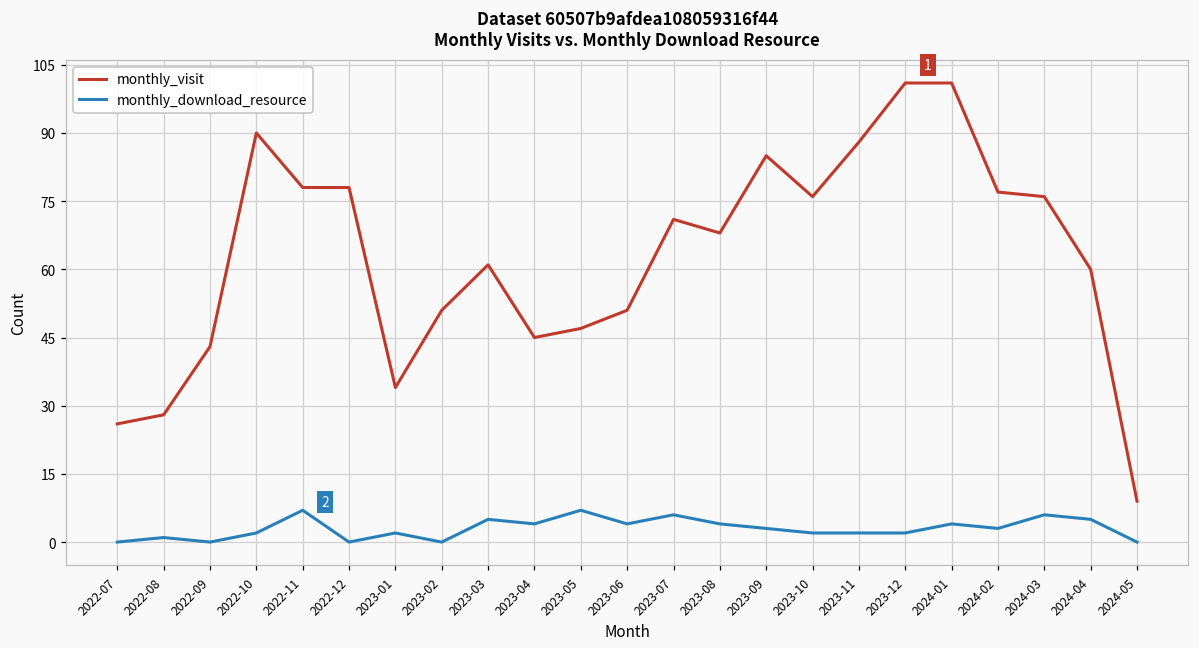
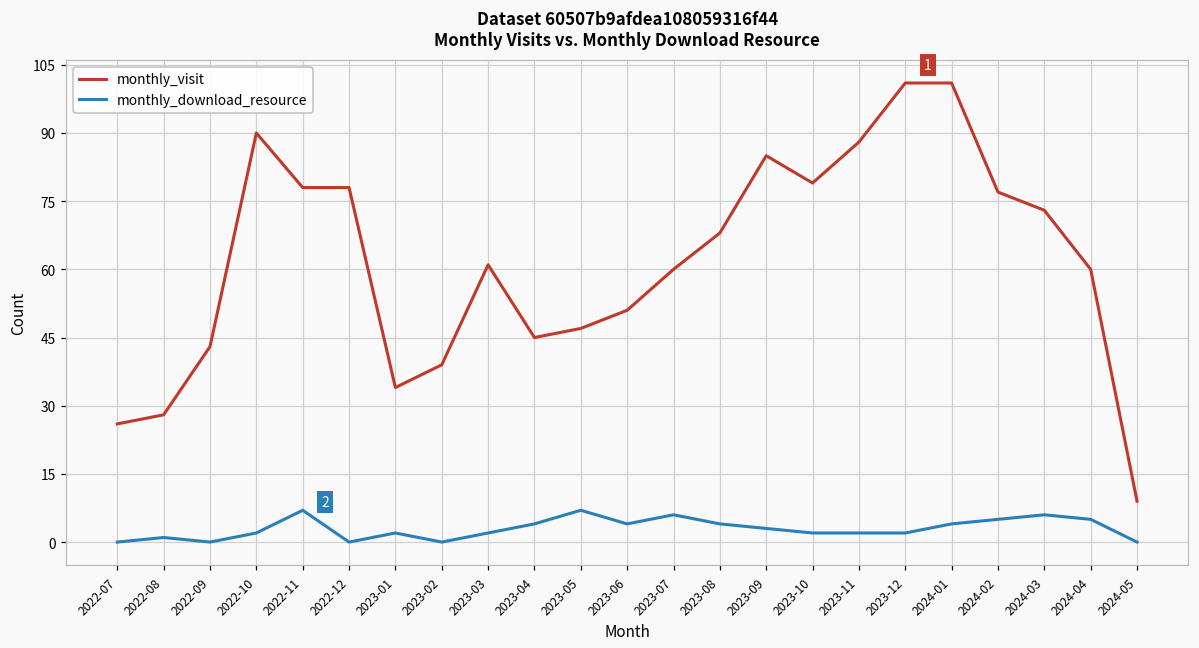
  {
    "monthly_visit": {
      "2022-07": 26,
      "2022-08": 28,
      "2022-09": 43,
      "2022-10": 90,
      "2022-11": 78,
      "2022-12": 78,
      "2023-01": 34,
-     "2023-02": 51,
+     "2023-02": 39,
      "2023-03": 61,
      "2023-04": 45,
      "2023-05": 47,
      "2023-06": 51,
-     "2023-07": 71,
+     "2023-07": 60,
      "2023-08": 68,
      "2023-09": 85,
-     "2023-10": 76,
+     "2023-10": 79,
      "2023-11": 88,
      "2024-01": 101,
      "2024-02": 77,
-     "2024-03": 76,
+     "2024-03": 73,
      "2024-04": 60,
      "2024-05": 9
    },
    "monthly_download_resource": {
      "2022-07": 0,
      "2022-08": 1,
      "2022-09": 0,
      "2022-10": 2,
      "2022-12": 0,
      "2023-01": 2,
      "2023-02": 0,
-     "2023-03": 5,
+     "2023-03": 2,
      "2023-04": 4,
      "2023-05": 7,
      "2023-06": 4,
      "2023-07": 6,
      "2023-08": 4,
      "2023-09": 3,
      "2023-10": 2,
      "2023-11": 2,
      "2023-12": 2,
      "2024-01": 4,
-     "2024-02": 3,
+     "2024-02": 5,
      "2024-03": 6,
      "2024-04": 5,
      "2024-05": 0
    }
  }
